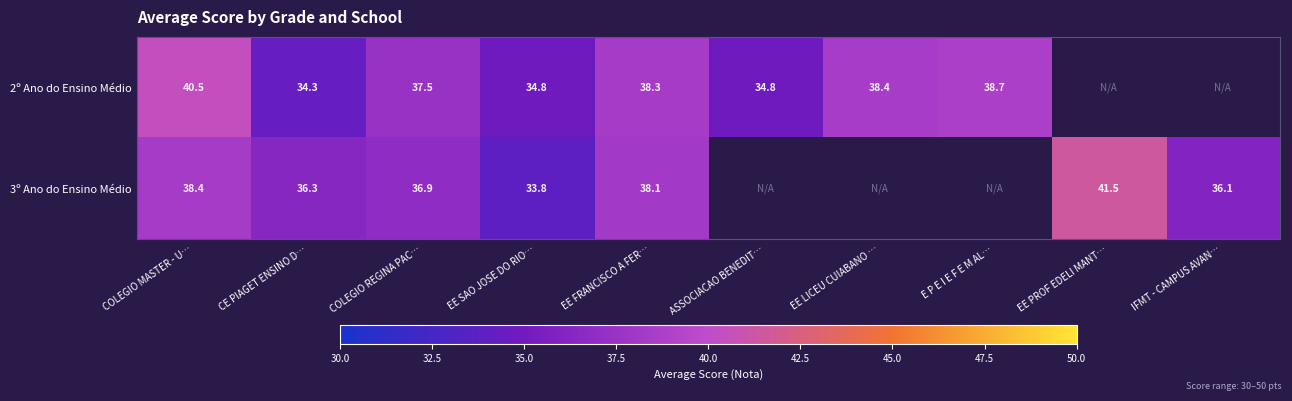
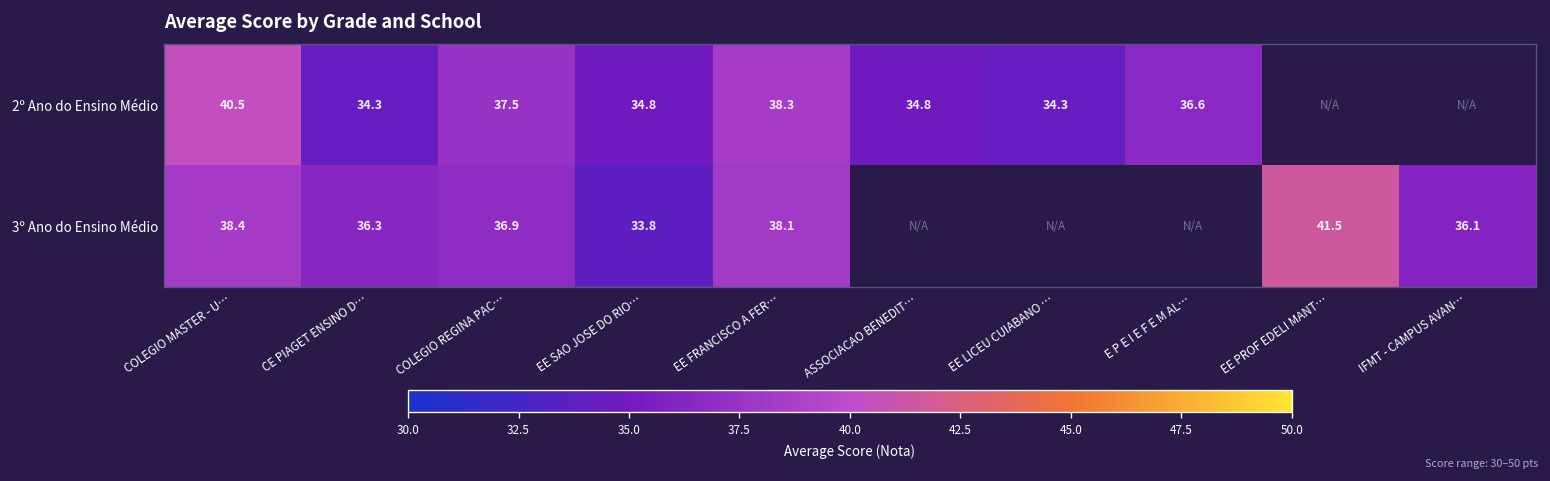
  {
    "2º Ano do Ensino Médio": {
      "COLEGIO MASTER - U…": 40.5,
      "CE PIAGET ENSINO D…": 34.3,
      "COLEGIO REGINA PAC…": 37.5,
      "EE SAO JOSE DO RIO…": 34.8,
      "EE FRANCISCO A FER…": 38.3,
      "ASSOCIACAO BENEDIT…": 34.8,
-     "EE LICEU CUIABANO …": 38.4,
-     "E P E I E F E M AL…": 38.7
+     "EE LICEU CUIABANO …": 34.3,
+     "E P E I E F E M AL…": 36.6
    },
    "3º Ano do Ensino Médio": {
      "COLEGIO MASTER - U…": 38.4,
      "CE PIAGET ENSINO D…": 36.3,
      "COLEGIO REGINA PAC…": 36.9,
      "EE SAO JOSE DO RIO…": 33.8,
      "EE FRANCISCO A FER…": 38.1,
      "EE PROF EDELI MANT…": 41.5,
      "IFMT - CAMPUS AVAN…": 36.1
    }
  }
